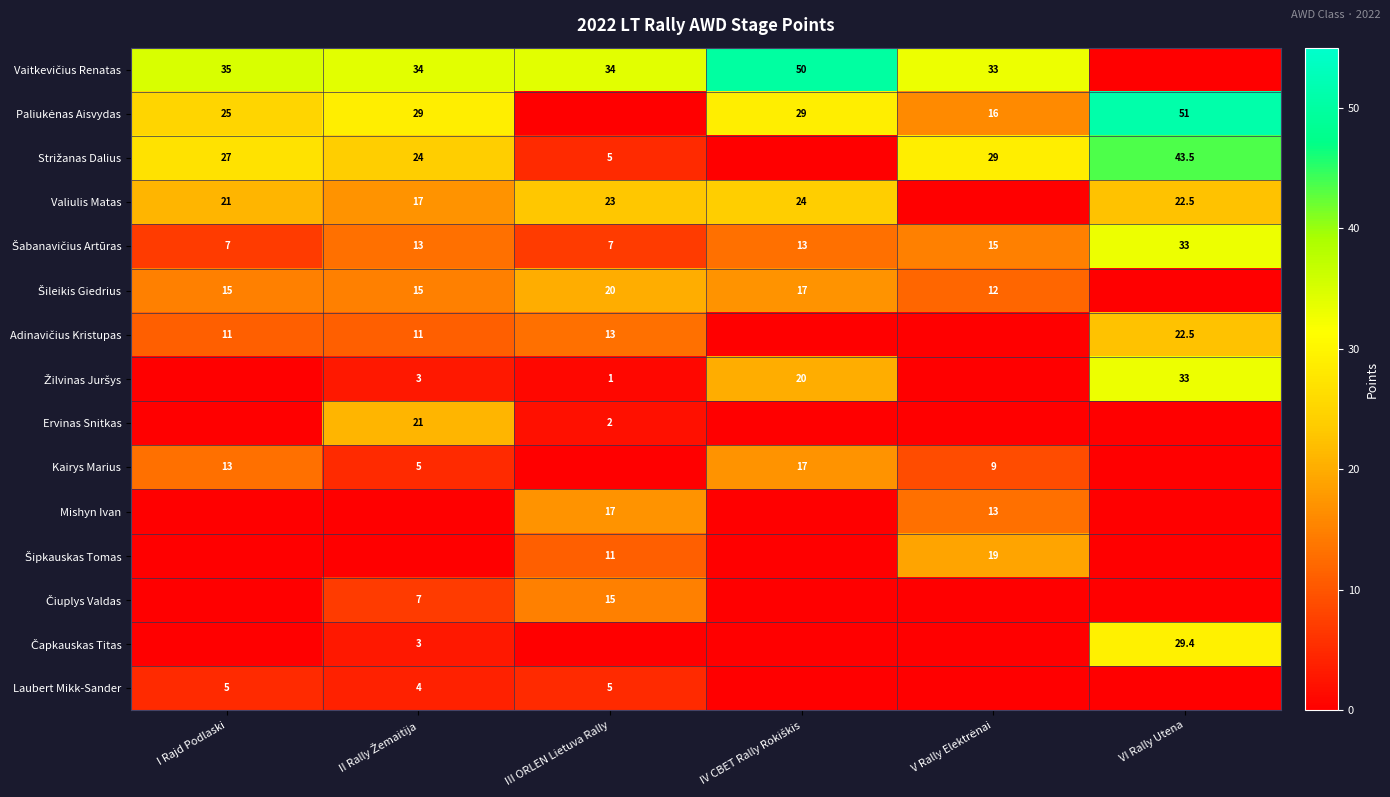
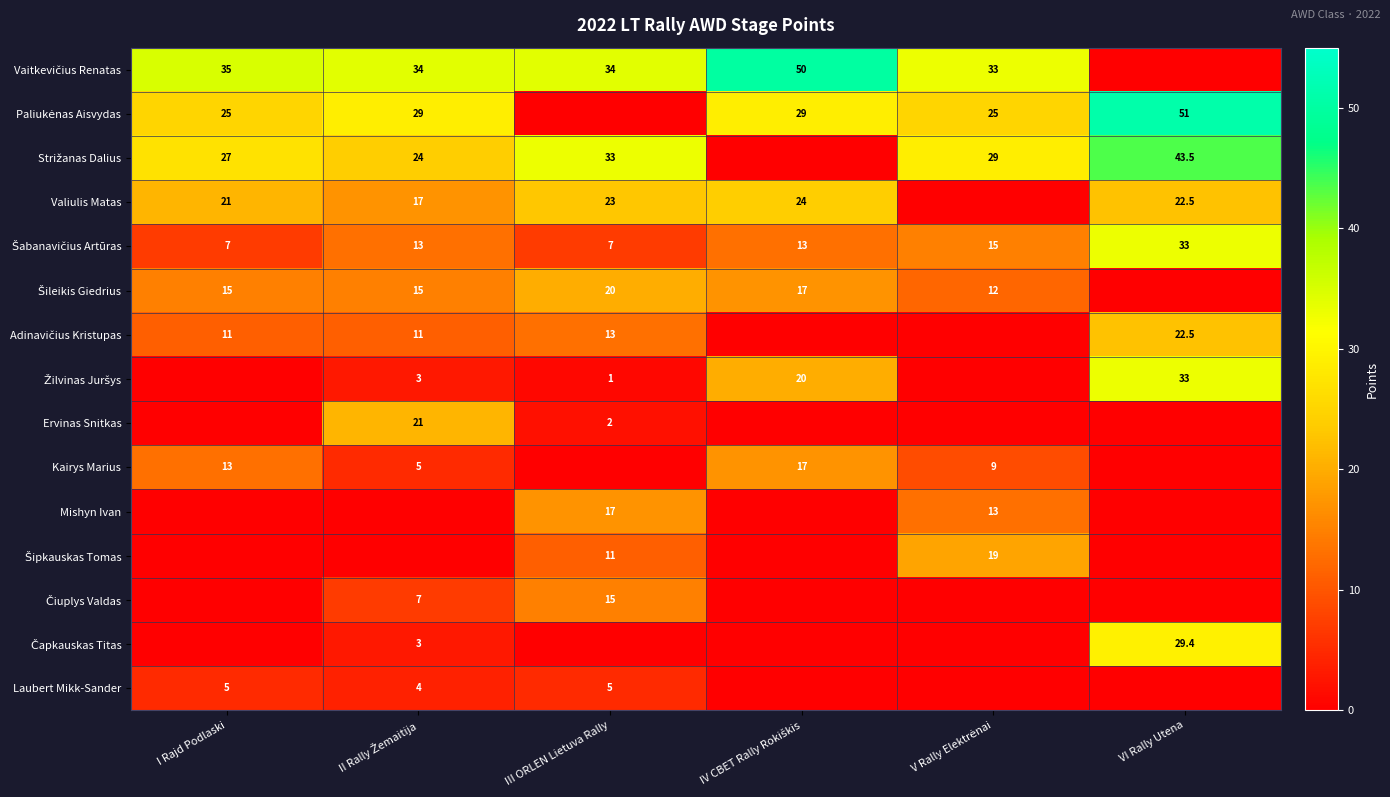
  {
    "Vaitkevičius Renatas": {
      "I Rajd Podlaski": 35,
      "II Rally Žemaitija": 34,
      "III ORLEN Lietuva Rally": 34,
      "IV CBET Rally Rokiškis": 50,
      "V Rally Elektrėnai": 33
    },
    "Paliukėnas Aisvydas": {
      "I Rajd Podlaski": 25,
      "II Rally Žemaitija": 29,
      "IV CBET Rally Rokiškis": 29,
-     "V Rally Elektrėnai": 16,
+     "V Rally Elektrėnai": 25,
      "VI Rally Utena": 51
    },
    "Strižanas Dalius": {
      "I Rajd Podlaski": 27,
      "II Rally Žemaitija": 24,
-     "III ORLEN Lietuva Rally": 5,
+     "III ORLEN Lietuva Rally": 33,
      "V Rally Elektrėnai": 29,
      "VI Rally Utena": 43.5
    },
    "Valiulis Matas": {
      "I Rajd Podlaski": 21,
      "II Rally Žemaitija": 17,
      "III ORLEN Lietuva Rally": 23,
      "IV CBET Rally Rokiškis": 24,
      "VI Rally Utena": 22.5
    },
    "Šabanavičius Artūras": {
      "I Rajd Podlaski": 7,
      "II Rally Žemaitija": 13,
      "III ORLEN Lietuva Rally": 7,
      "IV CBET Rally Rokiškis": 13,
      "V Rally Elektrėnai": 15,
      "VI Rally Utena": 33
    },
    "Šileikis Giedrius": {
      "I Rajd Podlaski": 15,
      "II Rally Žemaitija": 15,
      "III ORLEN Lietuva Rally": 20,
      "IV CBET Rally Rokiškis": 17,
      "V Rally Elektrėnai": 12
    },
    "Adinavičius Kristupas": {
      "I Rajd Podlaski": 11,
      "II Rally Žemaitija": 11,
      "III ORLEN Lietuva Rally": 13,
      "VI Rally Utena": 22.5
    },
    "Žilvinas Juršys": {
      "II Rally Žemaitija": 3,
      "III ORLEN Lietuva Rally": 1,
      "IV CBET Rally Rokiškis": 20,
      "VI Rally Utena": 33
    },
    "Ervinas Snitkas": {
      "II Rally Žemaitija": 21,
      "III ORLEN Lietuva Rally": 2
    },
    "Kairys Marius": {
      "I Rajd Podlaski": 13,
      "II Rally Žemaitija": 5,
      "IV CBET Rally Rokiškis": 17,
      "V Rally Elektrėnai": 9
    },
    "Mishyn Ivan": {
      "III ORLEN Lietuva Rally": 17,
      "V Rally Elektrėnai": 13
    },
    "Šipkauskas Tomas": {
      "III ORLEN Lietuva Rally": 11,
      "V Rally Elektrėnai": 19
    },
    "Čiuplys Valdas": {
      "II Rally Žemaitija": 7,
      "III ORLEN Lietuva Rally": 15
    },
    "Čapkauskas Titas": {
      "II Rally Žemaitija": 3,
      "VI Rally Utena": 29.4
    },
    "Laubert Mikk-Sander": {
      "I Rajd Podlaski": 5,
      "II Rally Žemaitija": 4,
      "III ORLEN Lietuva Rally": 5
    }
  }
